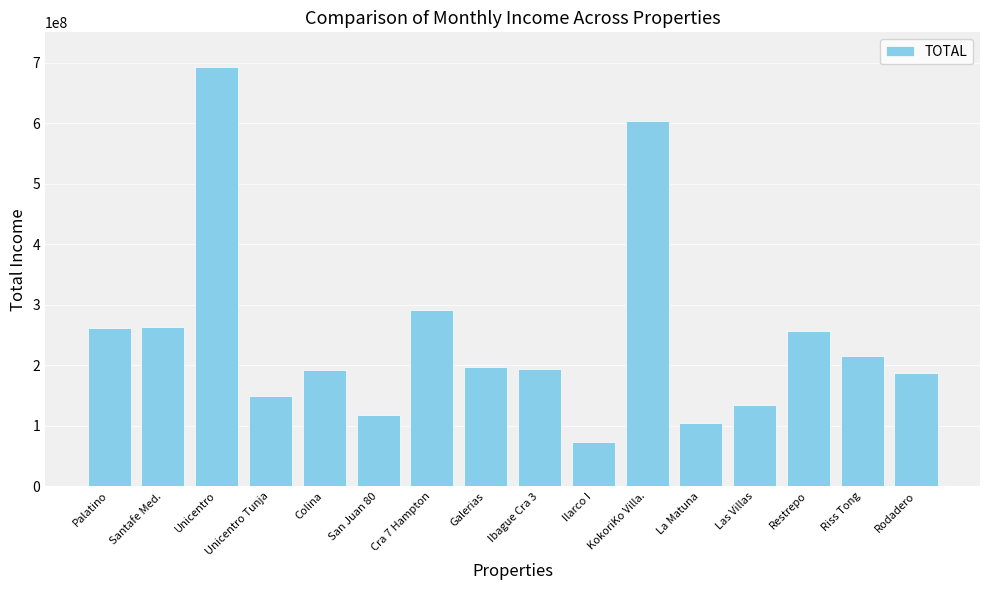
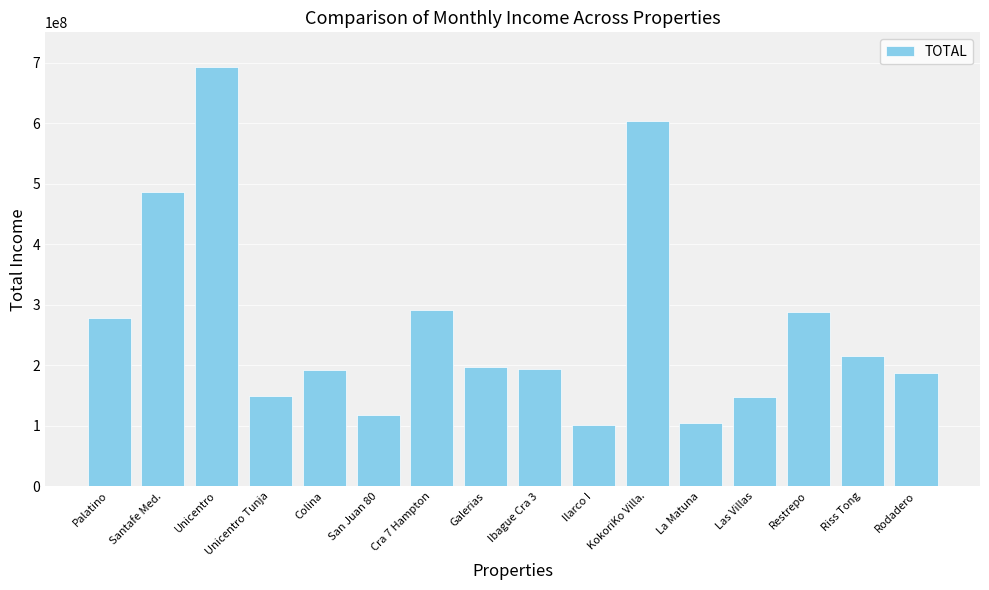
  {
-   "Palatino": 260000000,
-   "Santafe Med.": 260000000,
+   "Palatino": 280000000,
+   "Santafe Med.": 490000000,
    "Unicentro": 690000000,
    "Unicentro Tunja": 150000000,
    "Colina": 190000000,
    "San Juan 80": 120000000,
    "Cra 7 Hampton": 290000000,
    "Galerias": 200000000,
    "Ibague Cra 3": 190000000,
-   "Ilarco I": 70000000,
+   "Ilarco I": 100000000,
    "KokoriKo Villa.": 600000000,
    "La Matuna": 100000000,
-   "Las Villas": 130000000,
-   "Restrepo": 260000000,
+   "Las Villas": 150000000,
+   "Restrepo": 290000000,
    "Riss Tong": 220000000,
    "Rodadero": 190000000
  }
